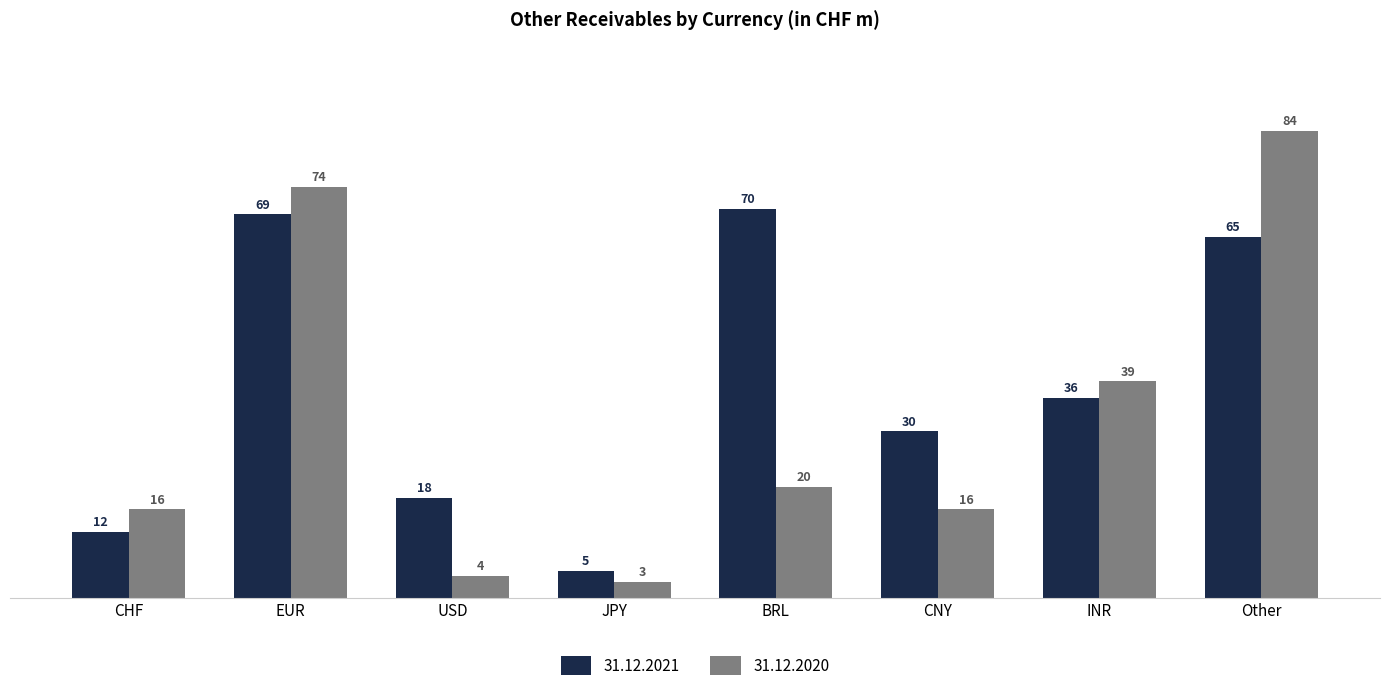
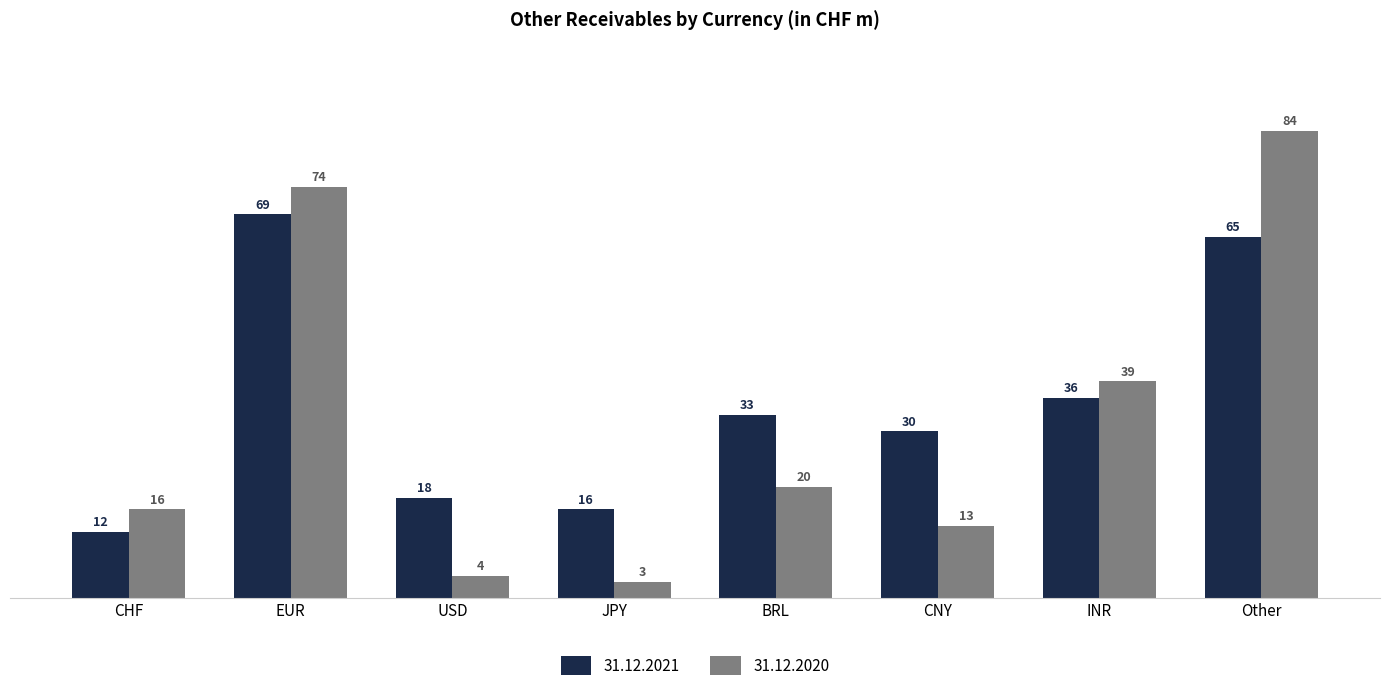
  {
    "31.12.2021": {
-     "JPY": 5,
-     "BRL": 70
+     "JPY": 16,
+     "BRL": 33
    },
    "31.12.2020": {
      "CHF": 16,
      "EUR": 74,
      "USD": 4,
      "JPY": 3,
      "BRL": 20,
-     "CNY": 16,
+     "CNY": 13,
      "INR": 39,
      "Other": 84
    }
  }
